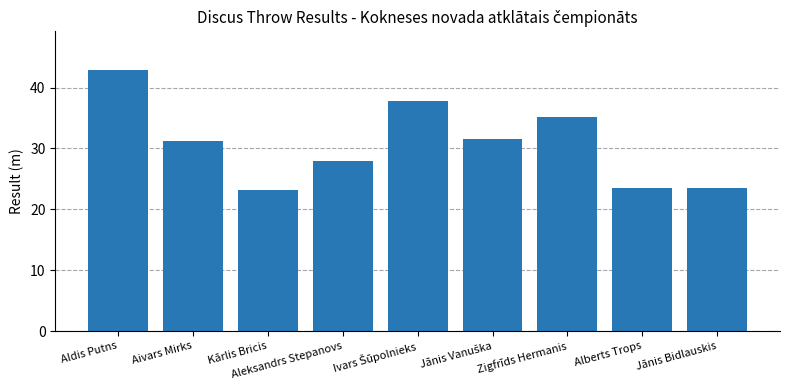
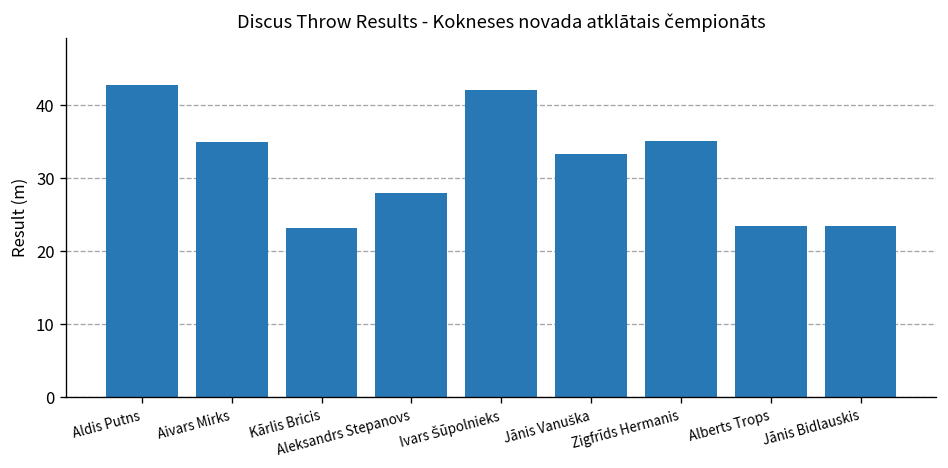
  {
    "Aldis Putns": 43,
-   "Aivars Mirks": 31,
+   "Aivars Mirks": 35,
    "Kārlis Bricis": 23,
    "Aleksandrs Stepanovs": 28,
-   "Ivars Šūpolnieks": 38,
-   "Jānis Vanuška": 32,
+   "Ivars Šūpolnieks": 42,
+   "Jānis Vanuška": 33,
    "Zigfrīds Hermanis": 35,
    "Alberts Trops": 23,
    "Jānis Bidlauskis": 24
  }
